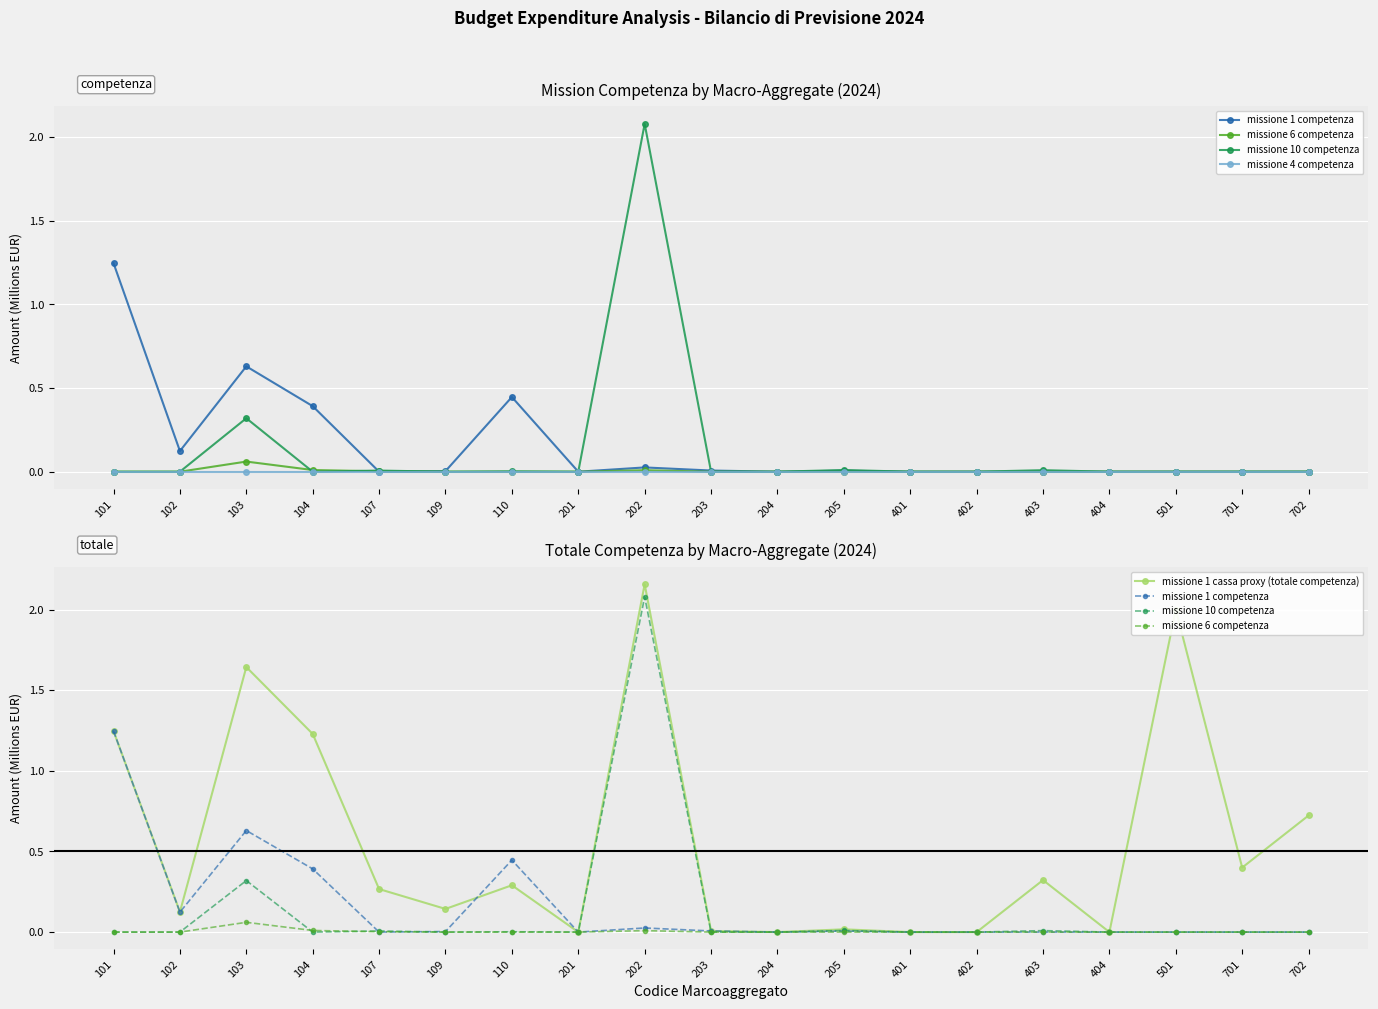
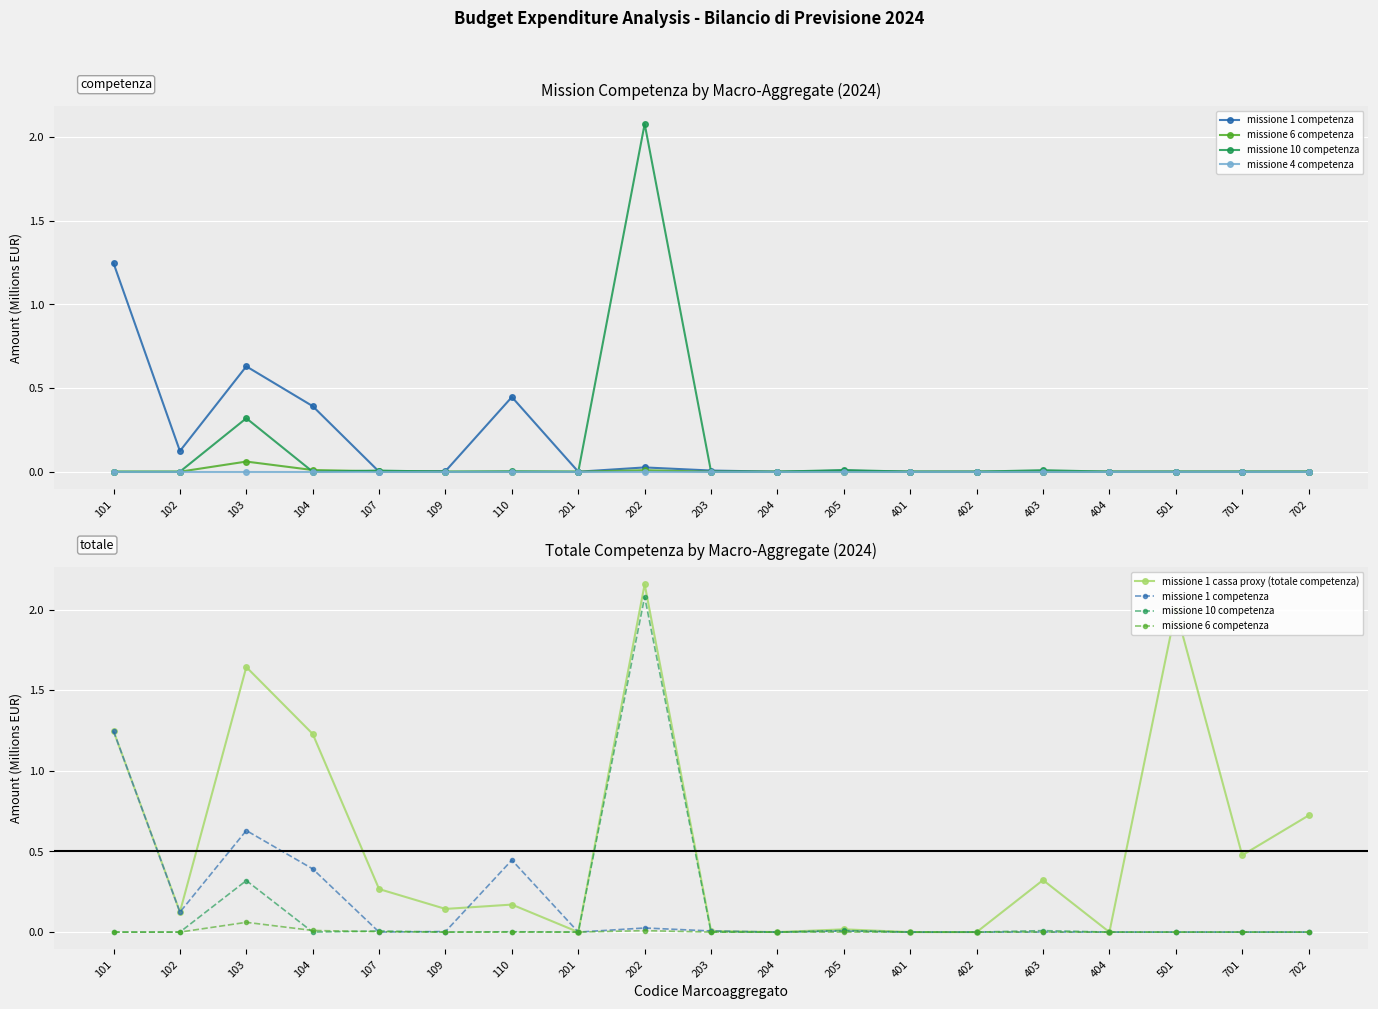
  {
    "Mission Competenza by Macro-Aggregate (2024)": {
      "missione 1 competenza": {
        "101": 1.25,
        "102": 0.12,
        "103": 0.63,
        "104": 0.39,
        "110": 0.45,
        "202": 0.03
      },
      "missione 6 competenza": {
        "103": 0.06
      },
      "missione 10 competenza": {
        "103": 0.32,
        "202": 2.08
      },
      "missione 4 competenza": {
        "103": 0.00
      }
    },
    "Totale Competenza by Macro-Aggregate (2024)": {
      "missione 1 cassa proxy (totale competenza)": {
        "103": 1.64,
        "104": 1.23,
        "107": 0.27,
        "109": 0.14,
-       "110": 0.29,
+       "110": 0.17,
        "202": 2.16,
        "403": 0.32,
-       "701": 0.40,
+       "701": 0.48,
        "702": 0.72
      },
      "missione 1 competenza": {
        "103": 0.63,
        "104": 0.39,
        "110": 0.45,
        "202": 0.03
      },
      "missione 10 competenza": {
        "103": 0.32,
        "202": 2.08
      },
      "missione 6 competenza": {
        "103": 0.06,
        "202": 0.01
      }
    }
  }
